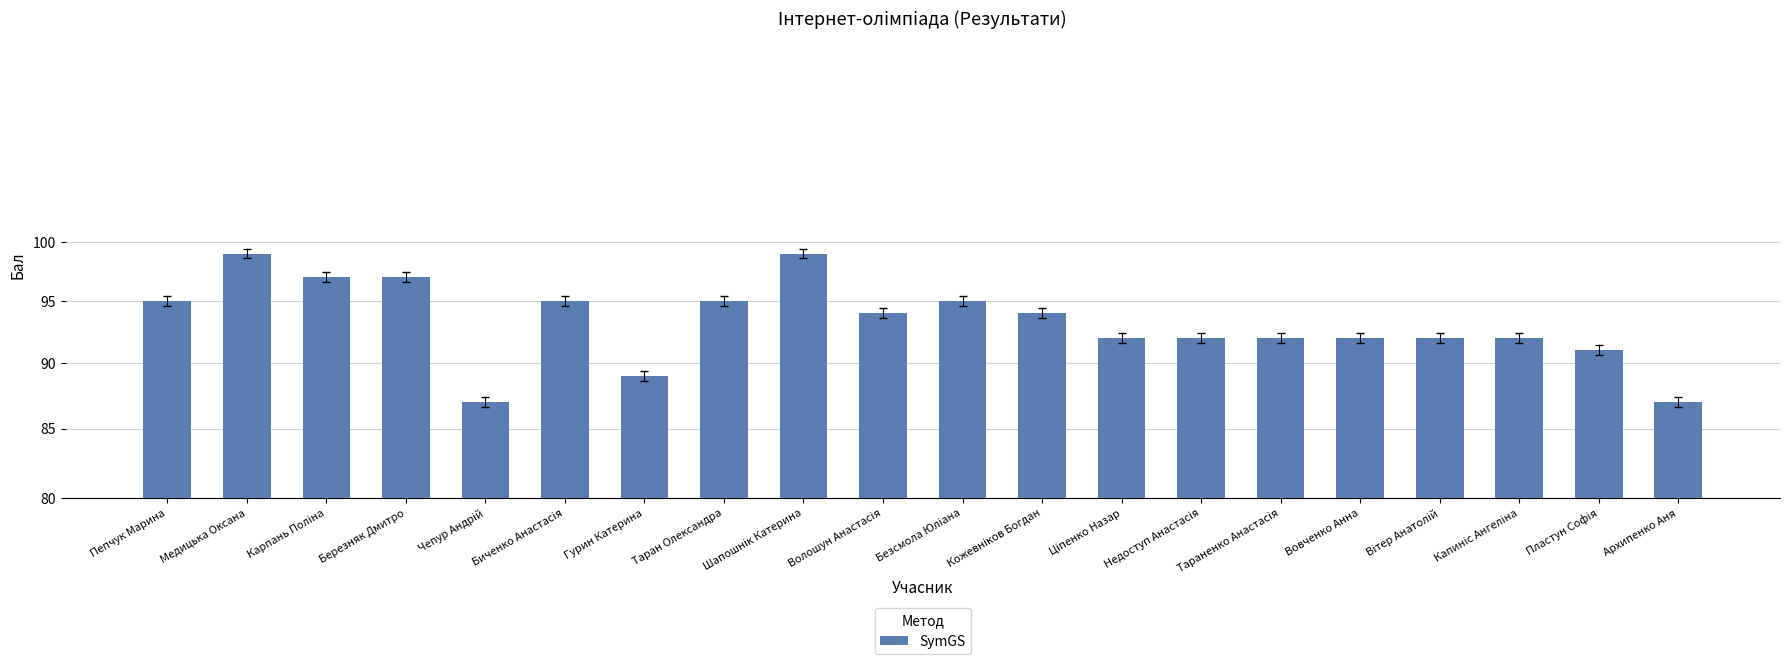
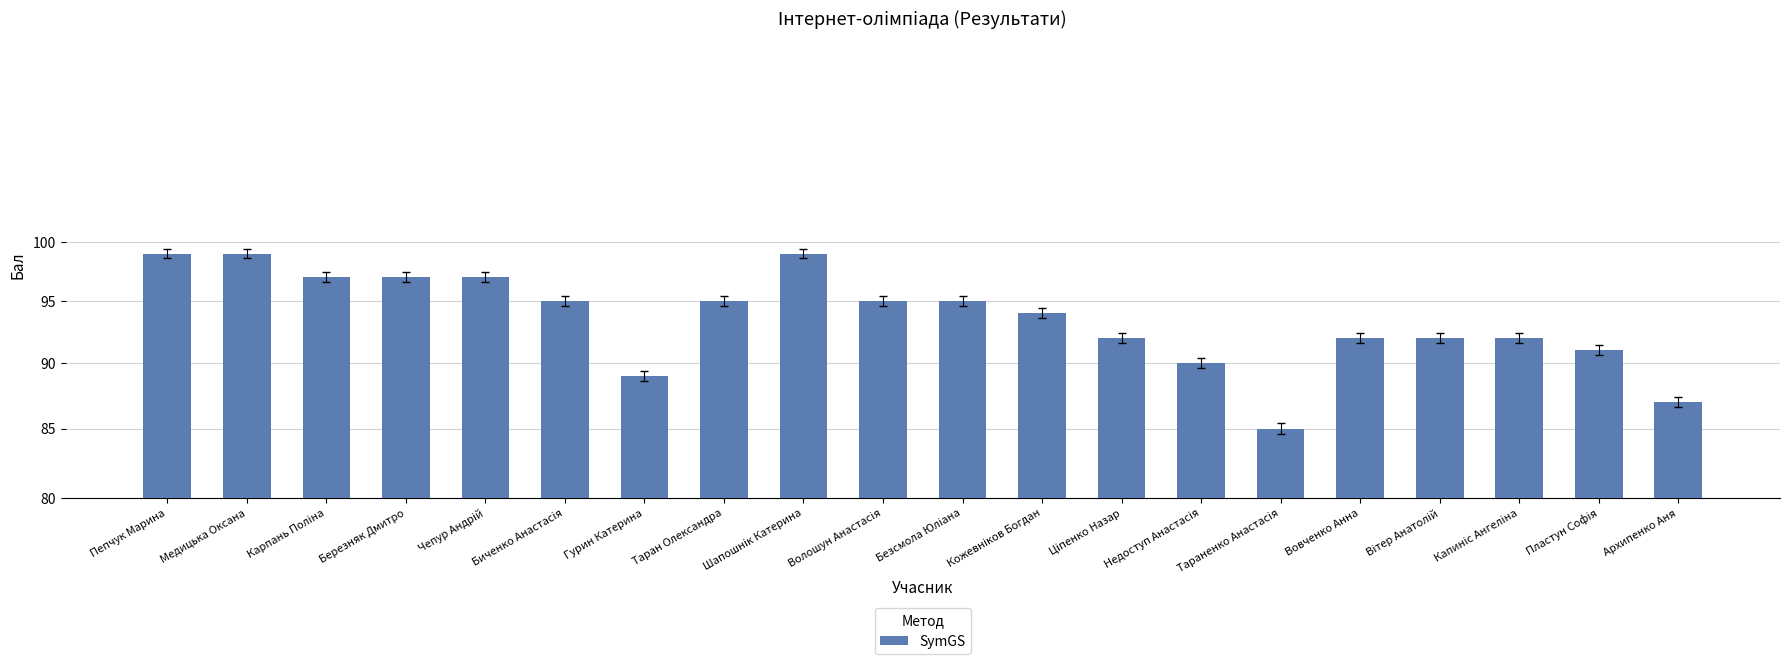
  {
    "SymGS": {
-     "Пепчук Марина": 95,
+     "Пепчук Марина": 99,
      "Медицька Оксана": 99,
      "Карпань Поліна": 97,
      "Березняк Дмитро": 97,
-     "Чепур Андрій": 87,
+     "Чепур Андрій": 97,
      "Биченко Анастасія": 95,
      "Гурин Катерина": 89,
      "Таран Олександра": 95,
      "Шапошнік Катерина": 99,
-     "Волошун Анастасія": 94,
+     "Волошун Анастасія": 95,
      "Безсмола Юліана": 95,
      "Кожевніков Богдан": 94,
      "Ціпенко Назар": 92,
-     "Недоступ Анастасія": 92,
-     "Тараненко Анастасія": 92,
+     "Недоступ Анастасія": 90,
+     "Тараненко Анастасія": 85,
      "Вовченко Анна": 92,
      "Вітер Анатолій": 92,
      "Капиніс Ангеліна": 92,
      "Пластун Софія": 91,
      "Архипенко Аня": 87
    }
  }
